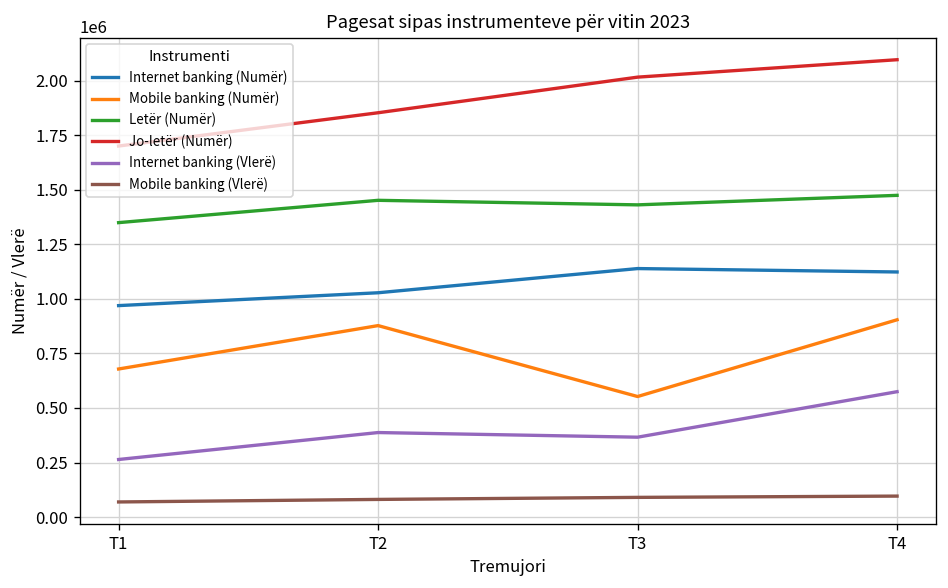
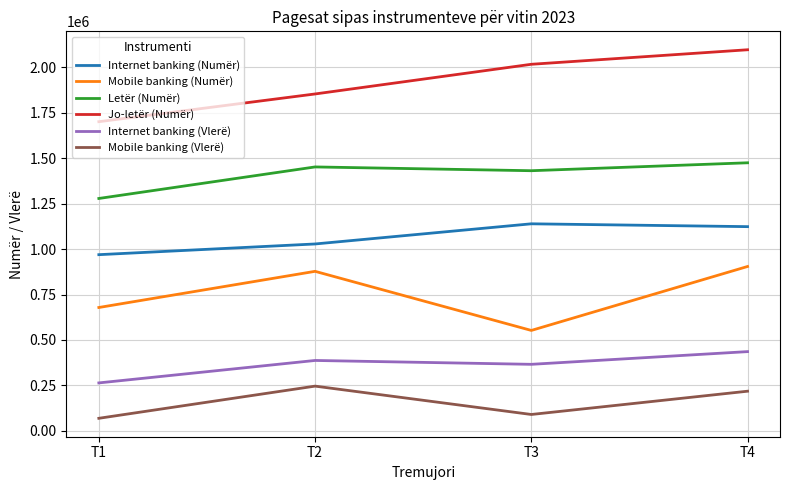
  {
    "Internet banking (Numër)": {
      "T1": 970000,
      "T2": 1030000,
      "T3": 1140000,
      "T4": 1120000
    },
    "Mobile banking (Numër)": {
      "T1": 680000,
      "T2": 880000,
      "T3": 550000,
      "T4": 900000
    },
    "Letër (Numër)": {
-     "T1": 1350000,
+     "T1": 1280000,
      "T2": 1450000,
      "T3": 1430000,
      "T4": 1470000
    },
    "Jo-letër (Numër)": {
      "T2": 1850000,
      "T3": 2020000,
      "T4": 2100000
    },
    "Internet banking (Vlerë)": {
      "T1": 260000,
      "T2": 390000,
      "T3": 370000,
-     "T4": 570000
+     "T4": 440000
    },
    "Mobile banking (Vlerë)": {
      "T1": 70000,
-     "T2": 80000,
+     "T2": 250000,
      "T3": 90000,
-     "T4": 100000
+     "T4": 220000
    }
  }
